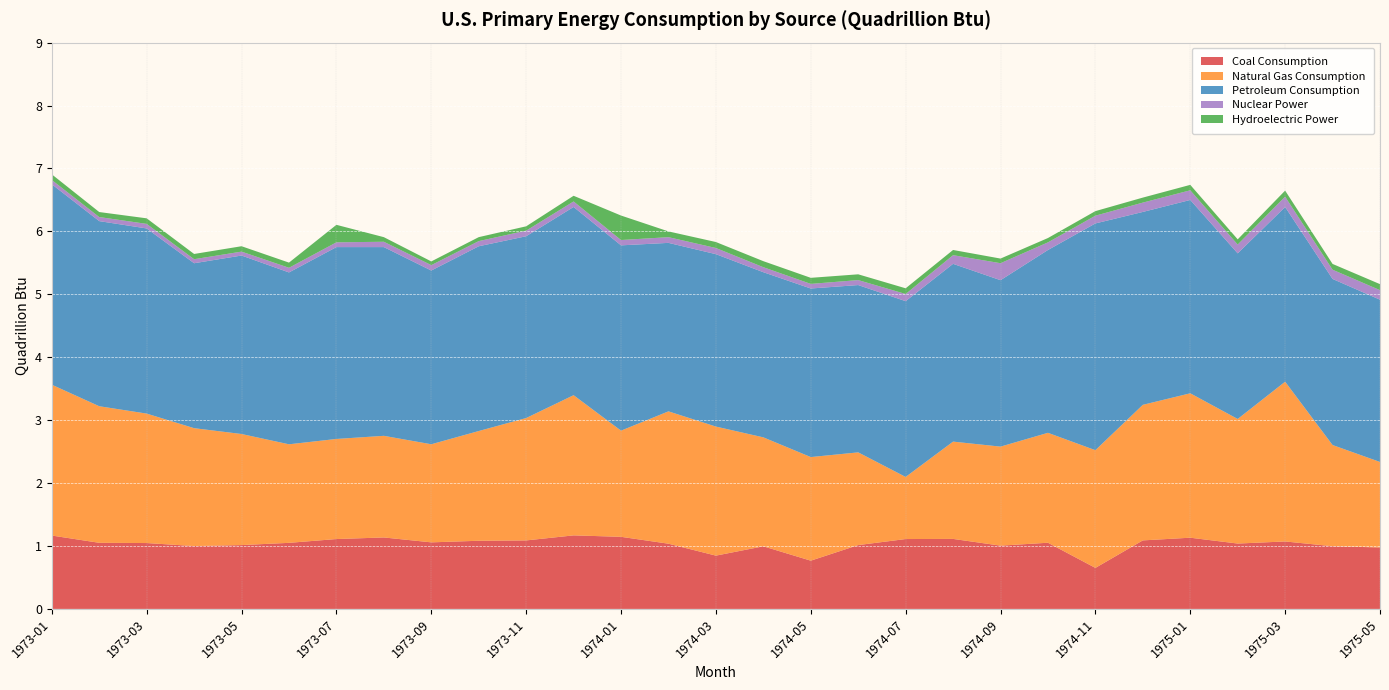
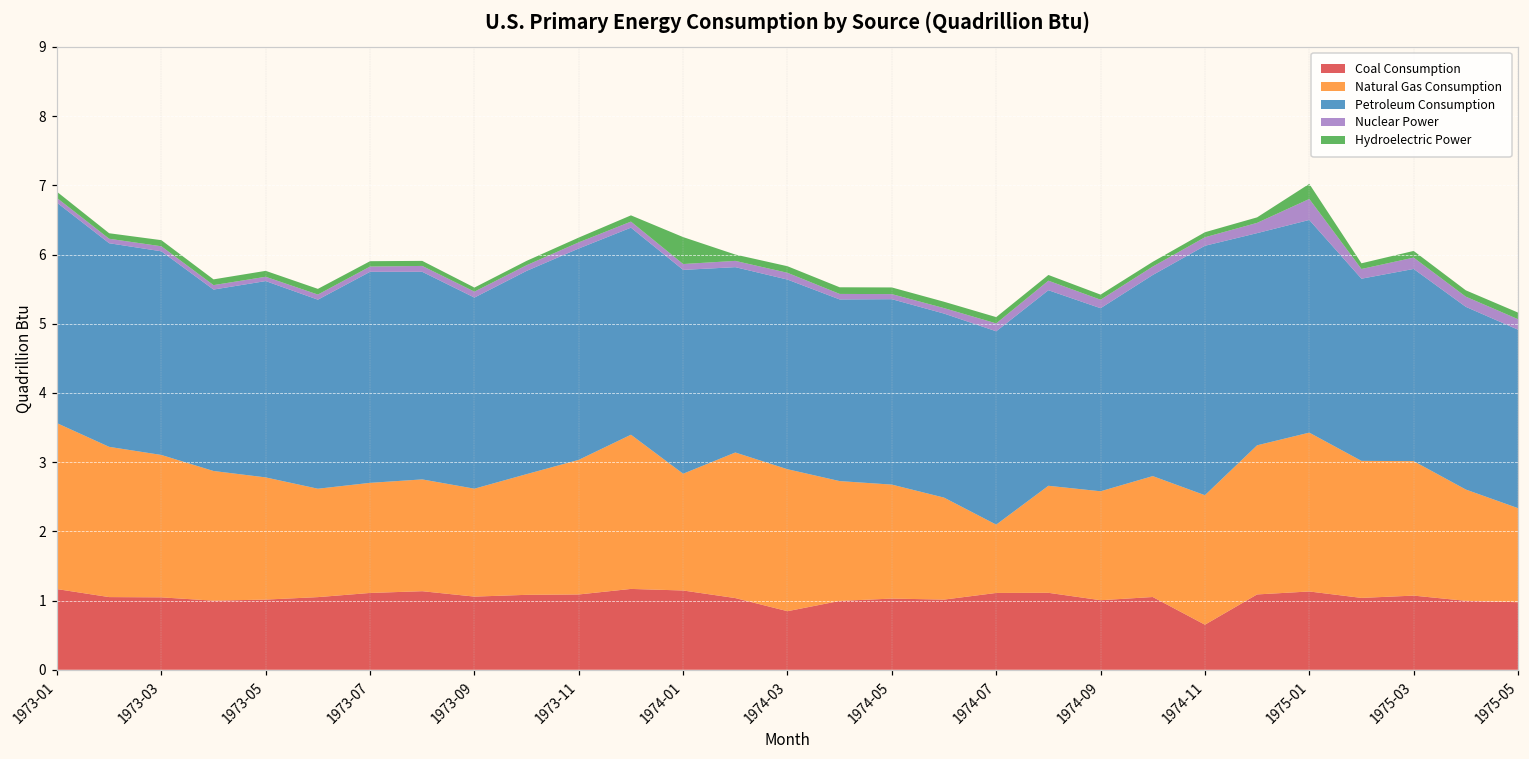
  {
    "Coal Consumption": {
      "1973-01": 1.2,
      "1973-03": 1.0,
      "1973-05": 1.0,
      "1973-07": 1.1,
      "1973-09": 1.1,
      "1973-11": 1.1,
      "1974-01": 1.1,
      "1974-03": 0.8,
-     "1974-05": 0.8,
+     "1974-05": 1.0,
      "1974-07": 1.1,
      "1974-09": 1.0,
      "1974-11": 0.7,
      "1975-01": 1.1,
      "1975-03": 1.1,
      "1975-05": 1.0
    },
    "Natural Gas Consumption": {
      "1973-01": 2.4,
      "1973-03": 2.1,
      "1973-05": 1.8,
      "1973-07": 1.6,
      "1973-09": 1.6,
      "1973-11": 1.9,
      "1974-01": 1.7,
      "1974-03": 2.1,
      "1974-05": 1.6,
      "1974-07": 1.0,
      "1974-09": 1.6,
      "1974-11": 1.9,
      "1975-01": 2.3,
-     "1975-03": 2.5,
+     "1975-03": 1.9,
      "1975-05": 1.4
    },
    "Petroleum Consumption": {
      "1973-01": 3.2,
      "1973-03": 2.9,
      "1973-05": 2.8,
      "1973-07": 3.0,
      "1973-09": 2.8,
-     "1973-11": 2.9,
+     "1973-11": 3.1,
      "1974-01": 2.9,
      "1974-03": 2.7,
      "1974-05": 2.7,
      "1974-07": 2.8,
      "1974-09": 2.6,
      "1974-11": 3.6,
      "1975-01": 3.1,
      "1975-03": 2.8,
      "1975-05": 2.6
    },
    "Nuclear Power": {
      "1973-01": 0.1,
      "1973-03": 0.1,
      "1973-05": 0.1,
      "1973-07": 0.1,
      "1973-09": 0.1,
      "1973-11": 0.1,
      "1974-01": 0.1,
      "1974-03": 0.1,
      "1974-05": 0.1,
      "1974-07": 0.1,
-     "1974-09": 0.3,
+     "1974-09": 0.1,
      "1974-11": 0.1,
-     "1975-01": 0.2,
+     "1975-01": 0.3,
      "1975-03": 0.2,
      "1975-05": 0.2
    },
    "Hydroelectric Power": {
      "1973-01": 0.1,
      "1973-03": 0.1,
      "1973-05": 0.1,
-     "1973-07": 0.3,
+     "1973-07": 0.1,
      "1973-09": 0.1,
      "1973-11": 0.1,
      "1974-01": 0.4,
      "1974-03": 0.1,
      "1974-05": 0.1,
      "1974-07": 0.1,
      "1974-09": 0.1,
      "1974-11": 0.1,
-     "1975-01": 0.1,
+     "1975-01": 0.2,
      "1975-03": 0.1,
      "1975-05": 0.1
    }
  }
